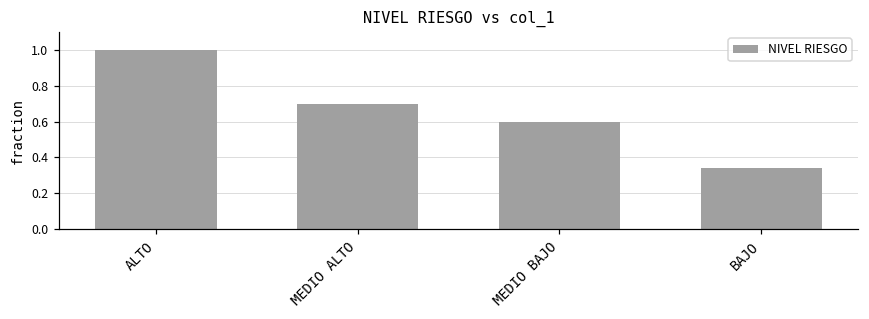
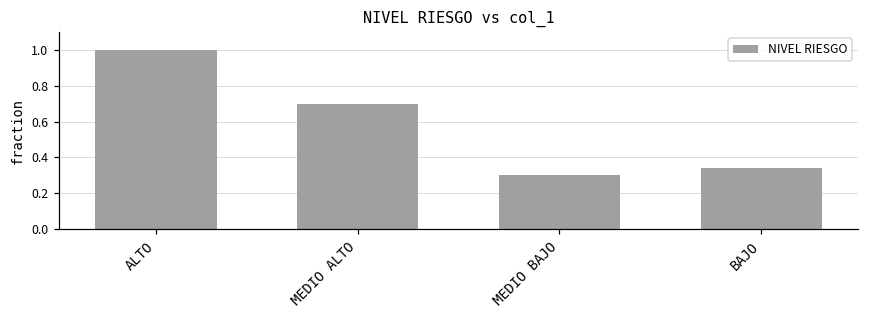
  {
    "ALTO": 1.0,
    "MEDIO ALTO": 0.7,
-   "MEDIO BAJO": 0.6,
+   "MEDIO BAJO": 0.3,
    "BAJO": 0.34
  }
